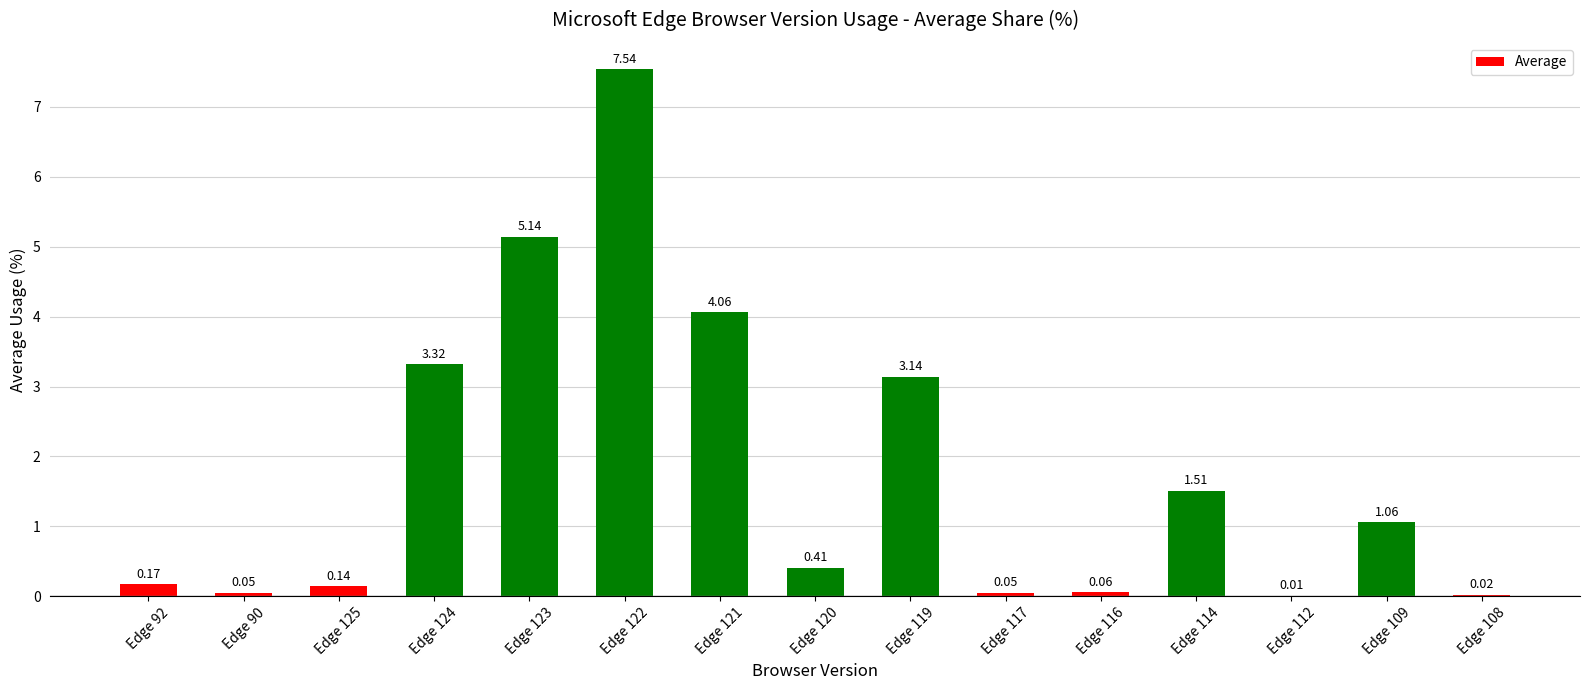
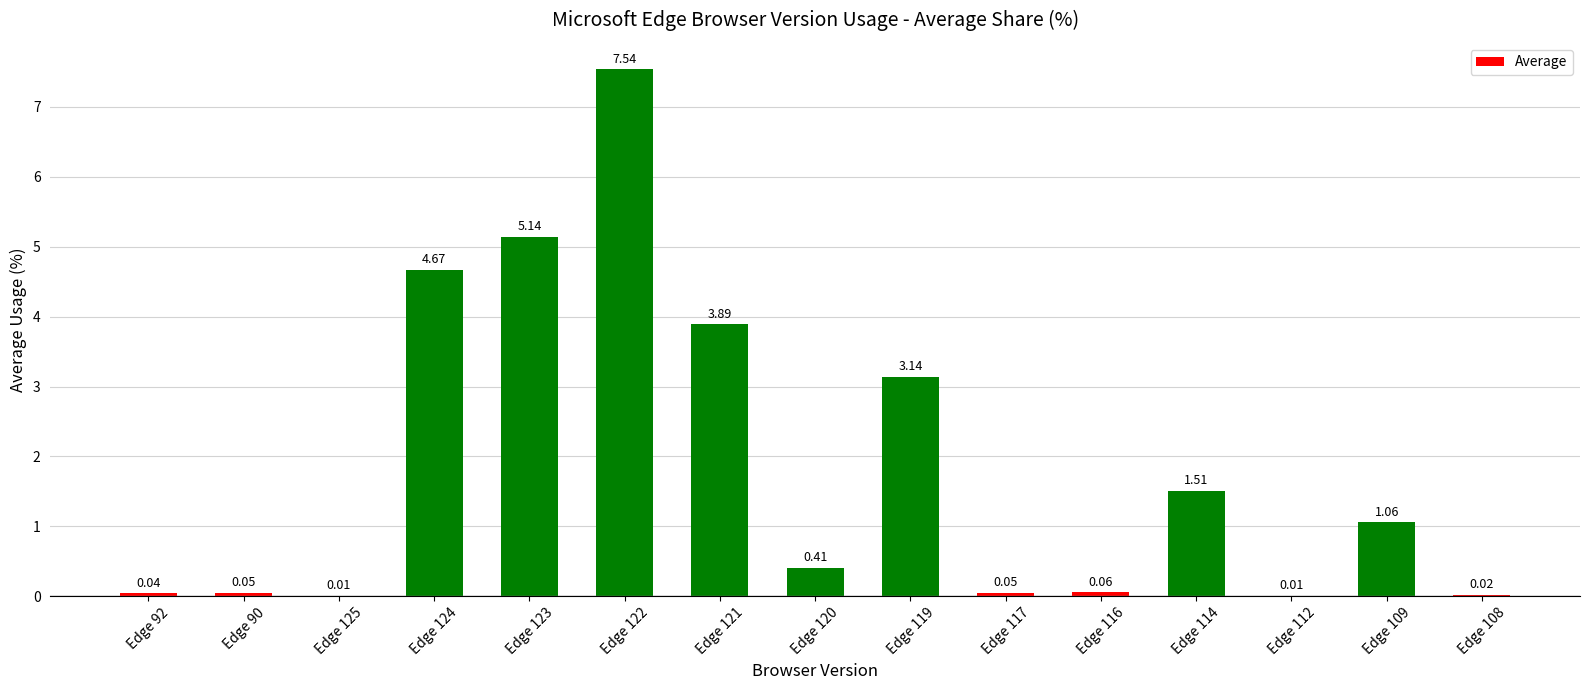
  {
-   "Edge 92": 0.17,
+   "Edge 92": 0.04,
    "Edge 90": 0.05,
-   "Edge 125": 0.14,
-   "Edge 124": 3.32,
+   "Edge 125": 0.01,
+   "Edge 124": 4.67,
    "Edge 123": 5.14,
    "Edge 122": 7.54,
-   "Edge 121": 4.06,
+   "Edge 121": 3.89,
    "Edge 120": 0.41,
    "Edge 119": 3.14,
    "Edge 117": 0.05,
    "Edge 116": 0.06,
    "Edge 114": 1.51,
    "Edge 112": 0.01,
    "Edge 109": 1.06,
    "Edge 108": 0.02
  }
